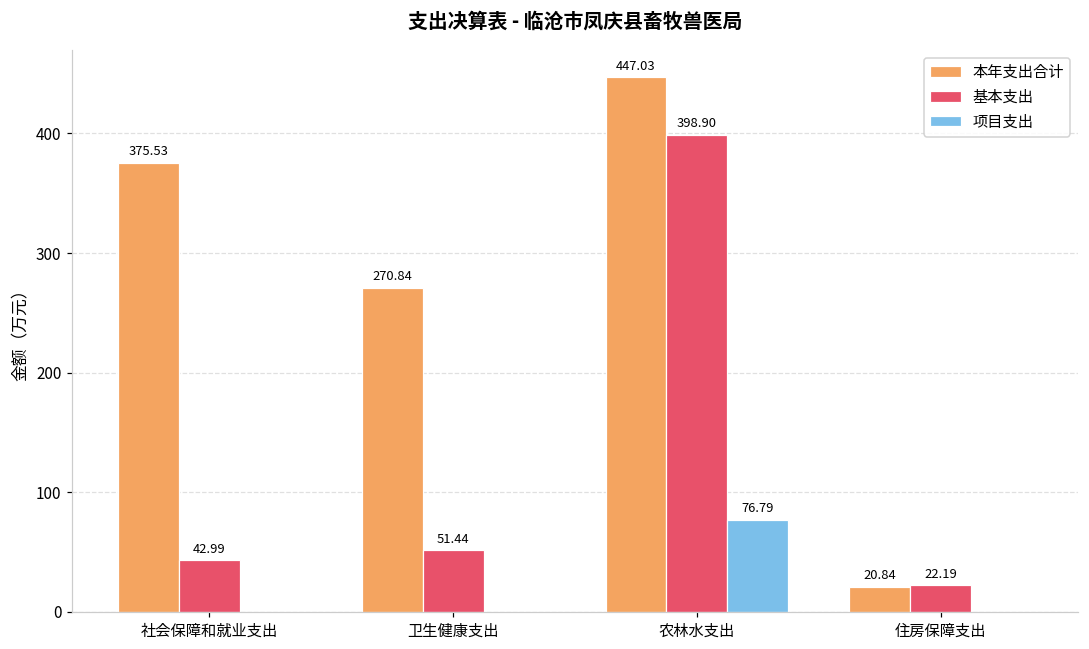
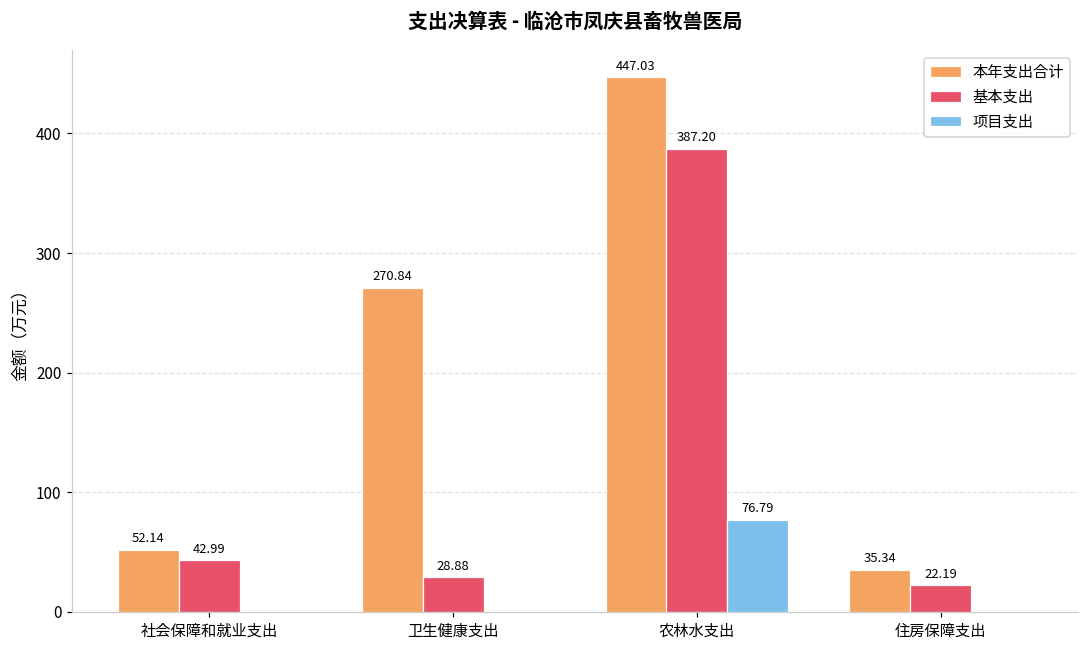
  {
    "本年支出合计": {
-     "社会保障和就业支出": 375.53,
+     "社会保障和就业支出": 52.14,
      "卫生健康支出": 270.84,
      "农林水支出": 447.03,
-     "住房保障支出": 20.84
+     "住房保障支出": 35.34
    },
    "基本支出": {
      "社会保障和就业支出": 42.99,
-     "卫生健康支出": 51.44,
-     "农林水支出": 398.90,
+     "卫生健康支出": 28.88,
+     "农林水支出": 387.20,
      "住房保障支出": 22.19
    },
    "项目支出": {
      "农林水支出": 76.79
    }
  }
